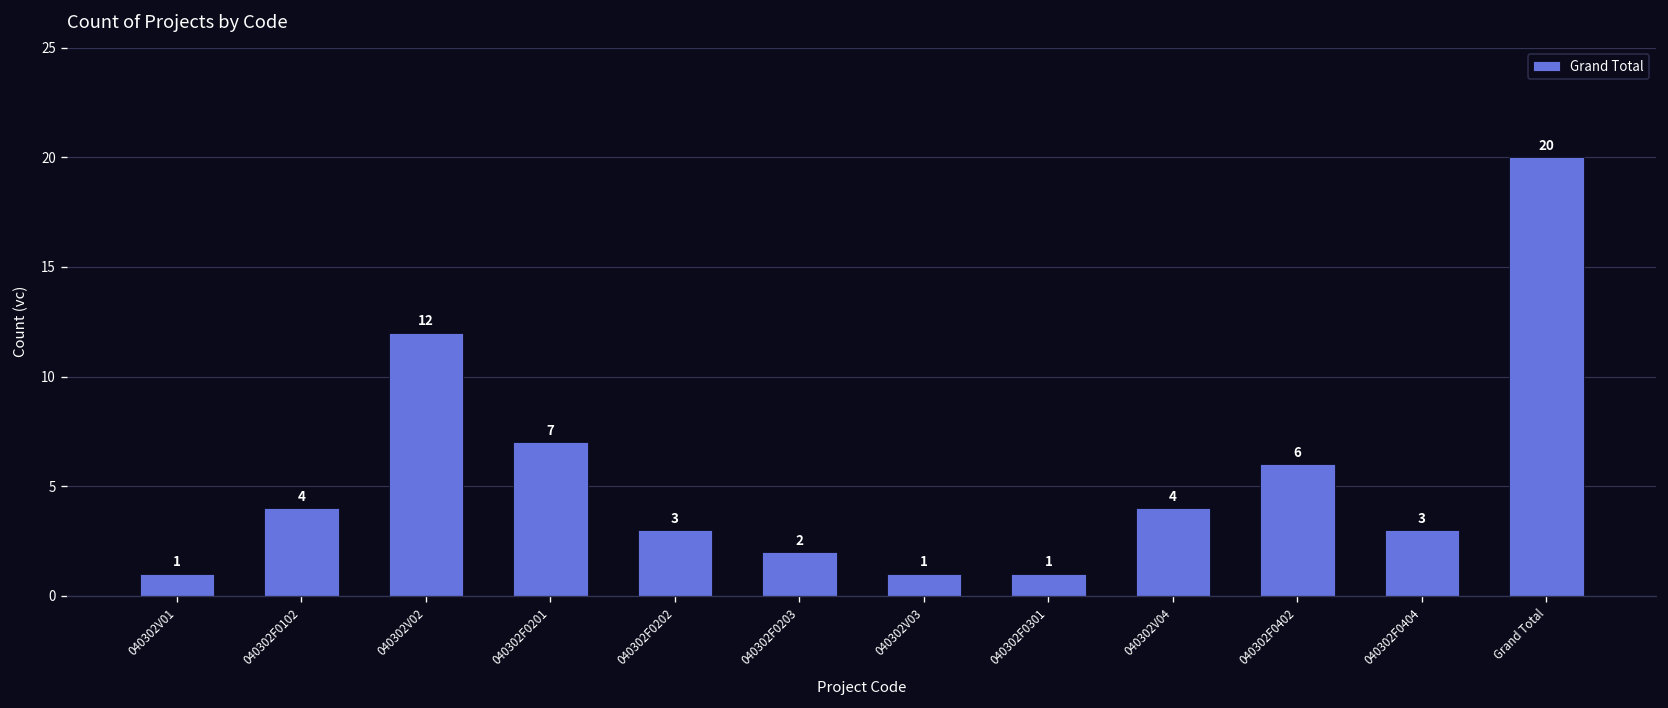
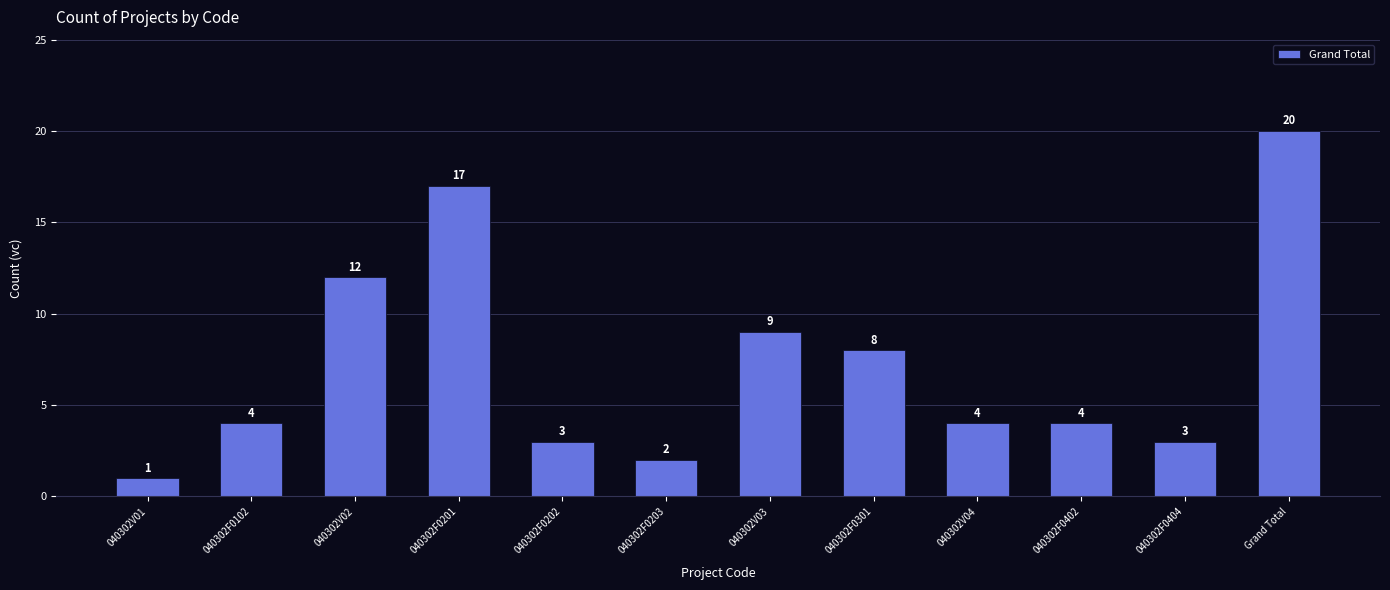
  {
    "040302V01": 1,
    "040302F0102": 4,
    "040302V02": 12,
-   "040302F0201": 7,
+   "040302F0201": 17,
    "040302F0202": 3,
    "040302F0203": 2,
-   "040302V03": 1,
-   "040302F0301": 1,
+   "040302V03": 9,
+   "040302F0301": 8,
    "040302V04": 4,
-   "040302F0402": 6,
+   "040302F0402": 4,
    "040302F0404": 3,
    "Grand Total": 20
  }
